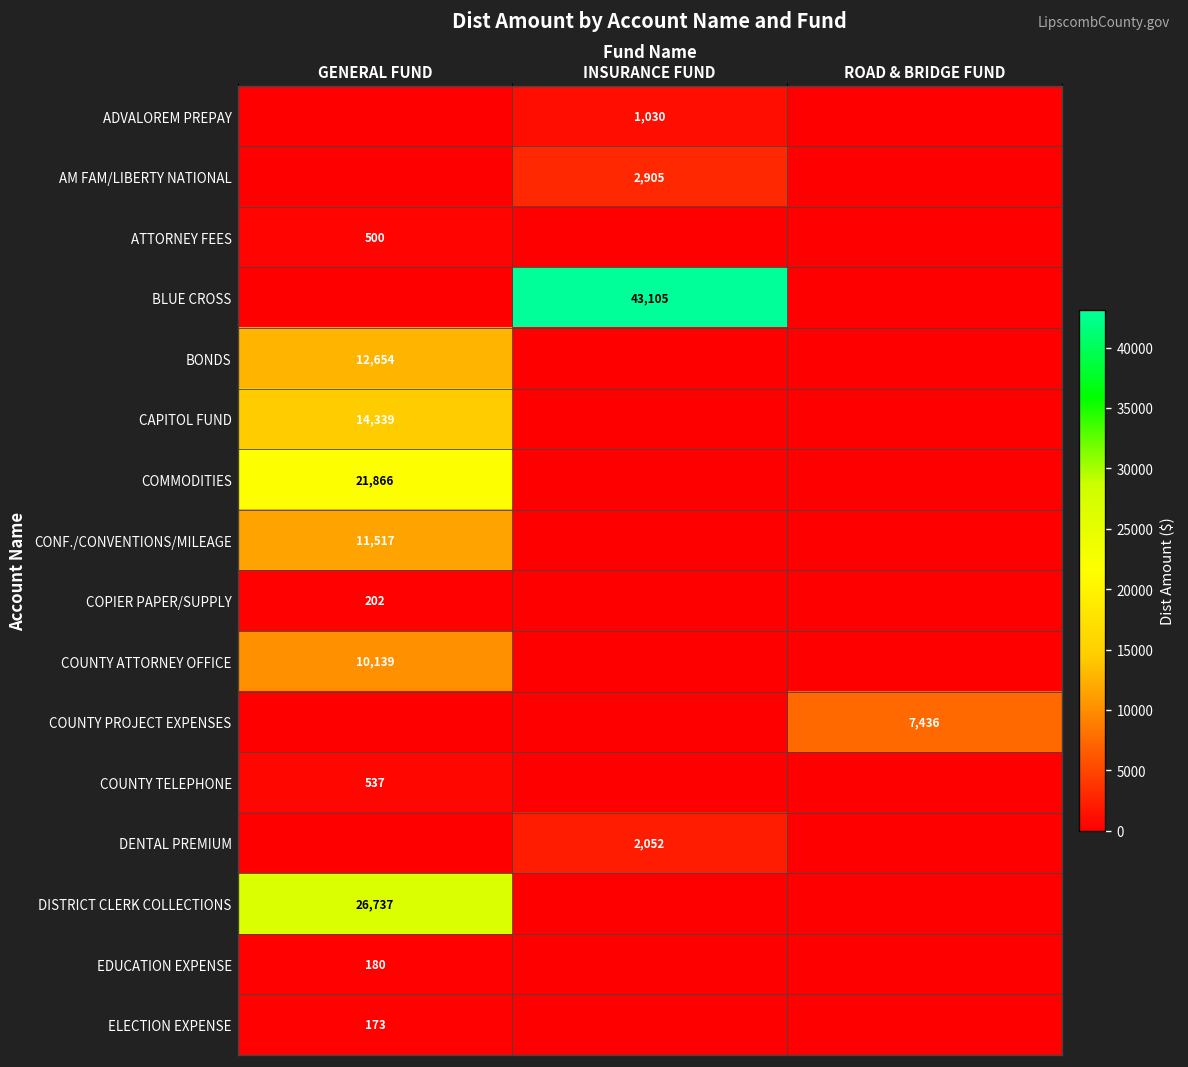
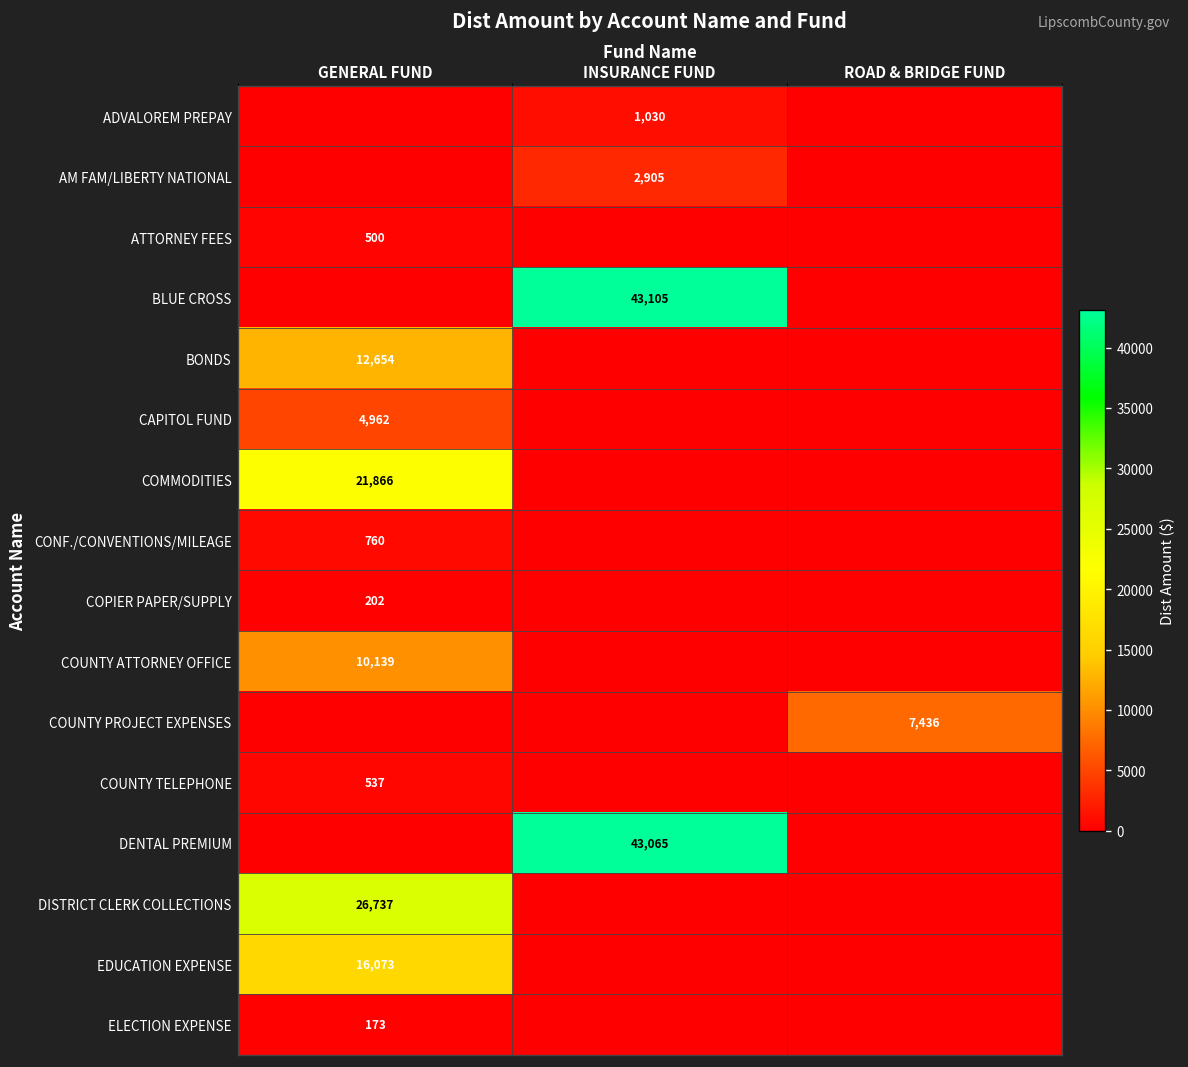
  {
    "ADVALOREM PREPAY": {
      "INSURANCE FUND": "1,030"
    },
    "AM FAM/LIBERTY NATIONAL": {
      "INSURANCE FUND": "2,905"
    },
    "ATTORNEY FEES": {
      "GENERAL FUND": "500"
    },
    "BLUE CROSS": {
      "INSURANCE FUND": "43,105"
    },
    "BONDS": {
      "GENERAL FUND": "12,654"
    },
    "CAPITOL FUND": {
-     "GENERAL FUND": "14,339"
+     "GENERAL FUND": "4,962"
    },
    "COMMODITIES": {
      "GENERAL FUND": "21,866"
    },
    "CONF./CONVENTIONS/MILEAGE": {
-     "GENERAL FUND": "11,517"
+     "GENERAL FUND": "760"
    },
    "COPIER PAPER/SUPPLY": {
      "GENERAL FUND": "202"
    },
    "COUNTY ATTORNEY OFFICE": {
      "GENERAL FUND": "10,139"
    },
    "COUNTY PROJECT EXPENSES": {
      "ROAD & BRIDGE FUND": "7,436"
    },
    "COUNTY TELEPHONE": {
      "GENERAL FUND": "537"
    },
    "DENTAL PREMIUM": {
-     "INSURANCE FUND": "2,052"
+     "INSURANCE FUND": "43,065"
    },
    "DISTRICT CLERK COLLECTIONS": {
      "GENERAL FUND": "26,737"
    },
    "EDUCATION EXPENSE": {
-     "GENERAL FUND": "180"
+     "GENERAL FUND": "16,073"
    },
    "ELECTION EXPENSE": {
      "GENERAL FUND": "173"
    }
  }
